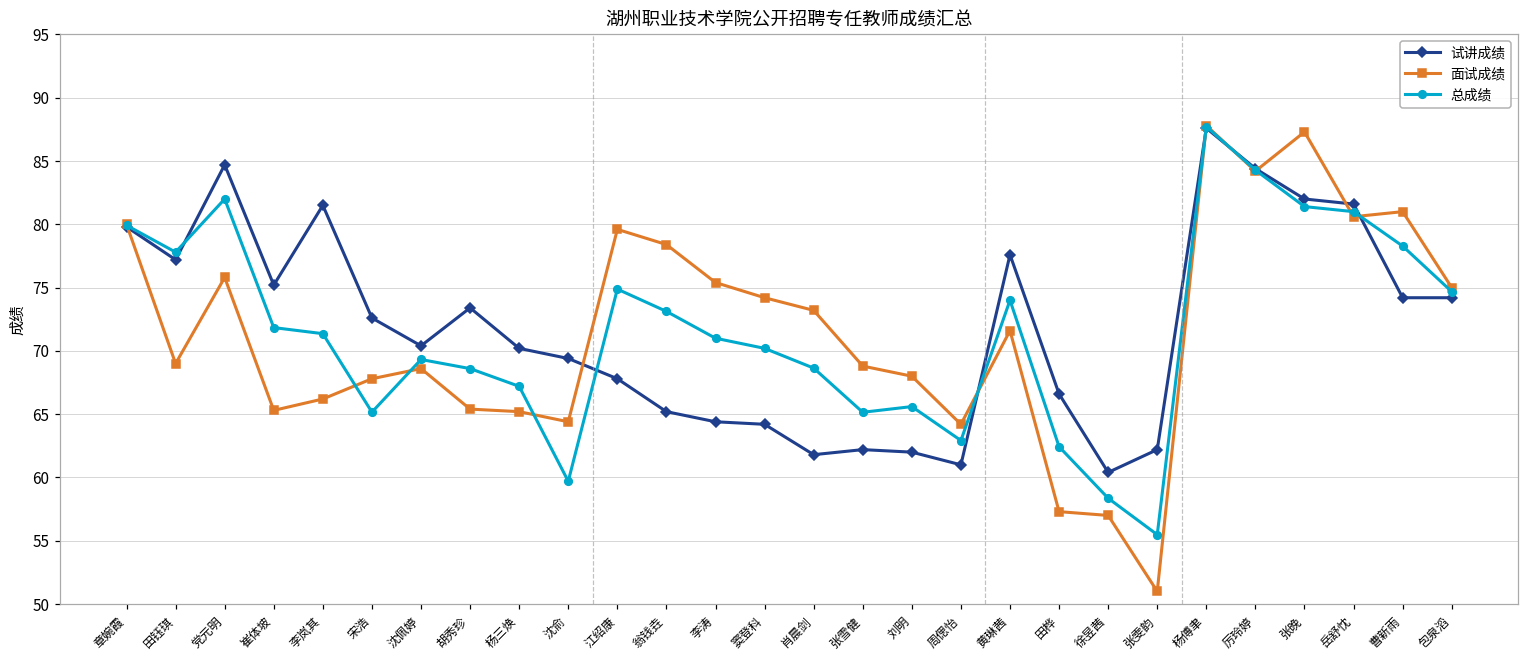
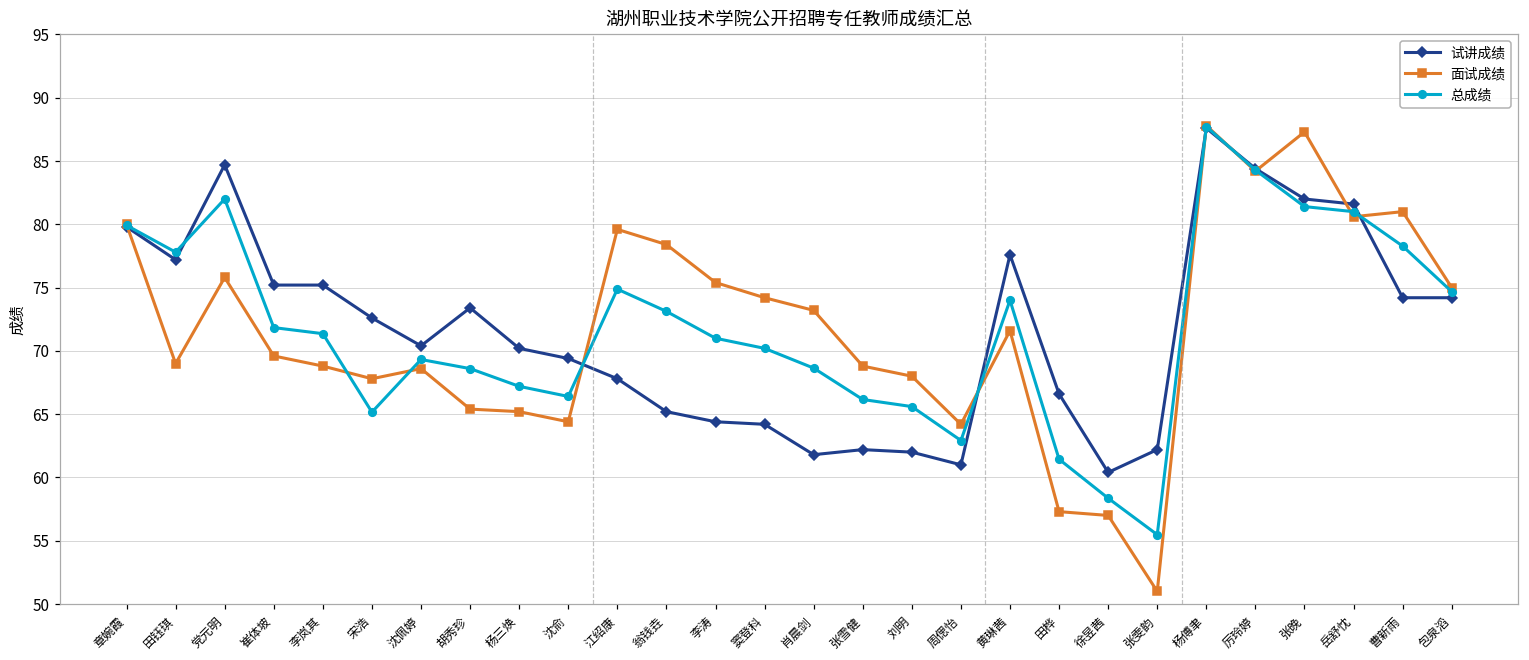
  {
    "试讲成绩": {
      "田钰琪": 77.2,
      "党元明": 84.7,
      "崔体坡": 75.2,
-     "李岚其": 81.5,
+     "李岚其": 75.2,
      "宋浩": 72.6,
      "沈佩婷": 70.4,
      "胡秀珍": 73.4,
      "杨三焕": 70.2,
      "沈俞": 69.4,
      "江绍康": 67.8,
      "翁钱垚": 65.2,
      "李涛": 64.4,
      "窦登科": 64.2,
      "肖晨剑": 61.8,
      "张雪健": 62.2,
      "刘明": 62.0,
      "周偲怡": 61.0,
      "黄琳茜": 77.6,
      "田桦": 66.6,
      "徐昱茜": 60.4,
      "张雯韵": 62.2,
      "张晚": 82.0,
      "岳舒忱": 81.6,
      "曹新雨": 74.2,
      "包泉滔": 74.2
    },
    "面试成绩": {
      "田钰琪": 69.0,
      "党元明": 75.8,
-     "崔体坡": 65.3,
-     "李岚其": 66.2,
+     "崔体坡": 69.6,
+     "李岚其": 68.8,
      "宋浩": 67.8,
      "沈佩婷": 68.6,
      "胡秀珍": 65.4,
      "杨三焕": 65.2,
      "沈俞": 64.4,
      "江绍康": 79.6,
      "翁钱垚": 78.4,
      "李涛": 75.4,
      "窦登科": 74.2,
      "肖晨剑": 73.2,
      "张雪健": 68.8,
      "刘明": 68.0,
      "周偲怡": 64.2,
      "黄琳茜": 71.6,
      "田桦": 57.3,
      "徐昱茜": 57.0,
      "张雯韵": 51.0,
      "张晚": 87.3,
      "岳舒忱": 80.6,
      "曹新雨": 81.0,
      "包泉滔": 75.0
    },
    "总成绩": {
      "田钰琪": 77.8,
      "党元明": 82.0,
      "崔体坡": 71.8,
      "李岚其": 71.4,
      "宋浩": 65.2,
      "沈佩婷": 69.3,
      "胡秀珍": 68.6,
      "杨三焕": 67.2,
-     "沈俞": 59.7,
+     "沈俞": 66.4,
      "江绍康": 74.9,
      "翁钱垚": 73.1,
      "李涛": 71.0,
      "窦登科": 70.2,
      "肖晨剑": 68.6,
-     "张雪健": 65.2,
+     "张雪健": 66.2,
      "刘明": 65.6,
      "周偲怡": 62.9,
      "黄琳茜": 74.0,
-     "田桦": 62.4,
+     "田桦": 61.4,
      "徐昱茜": 58.4,
      "张雯韵": 55.5,
      "张晚": 81.4,
      "岳舒忱": 81.0,
      "曹新雨": 78.3,
      "包泉滔": 74.7
    }
  }
